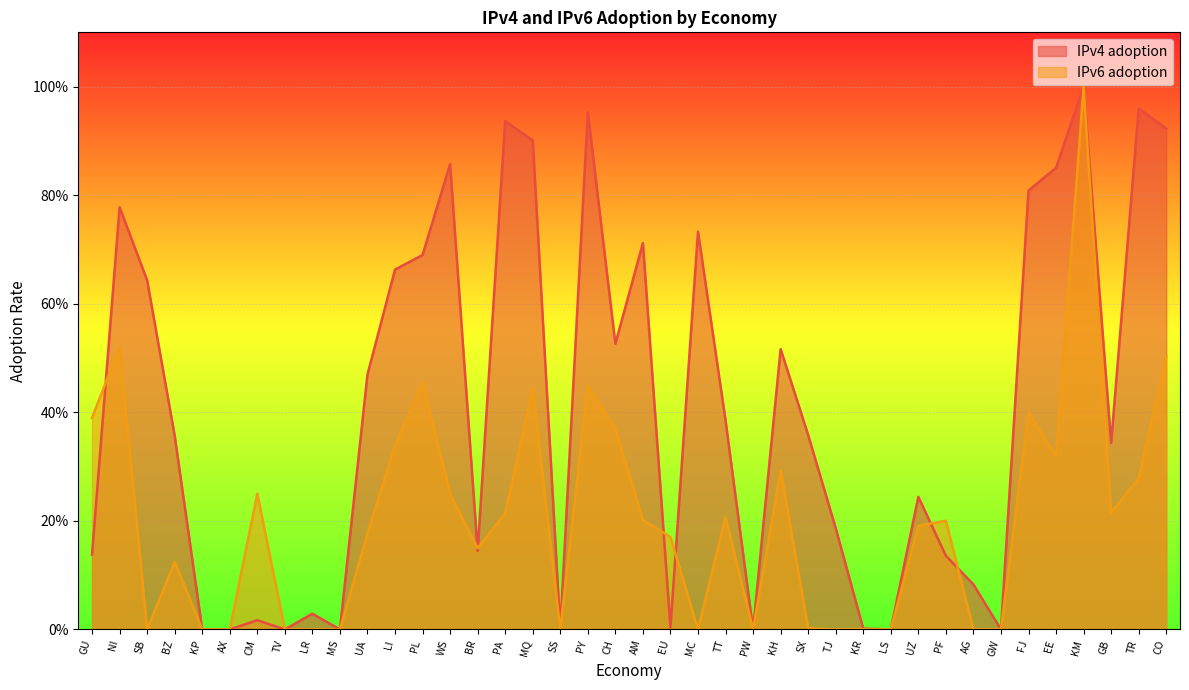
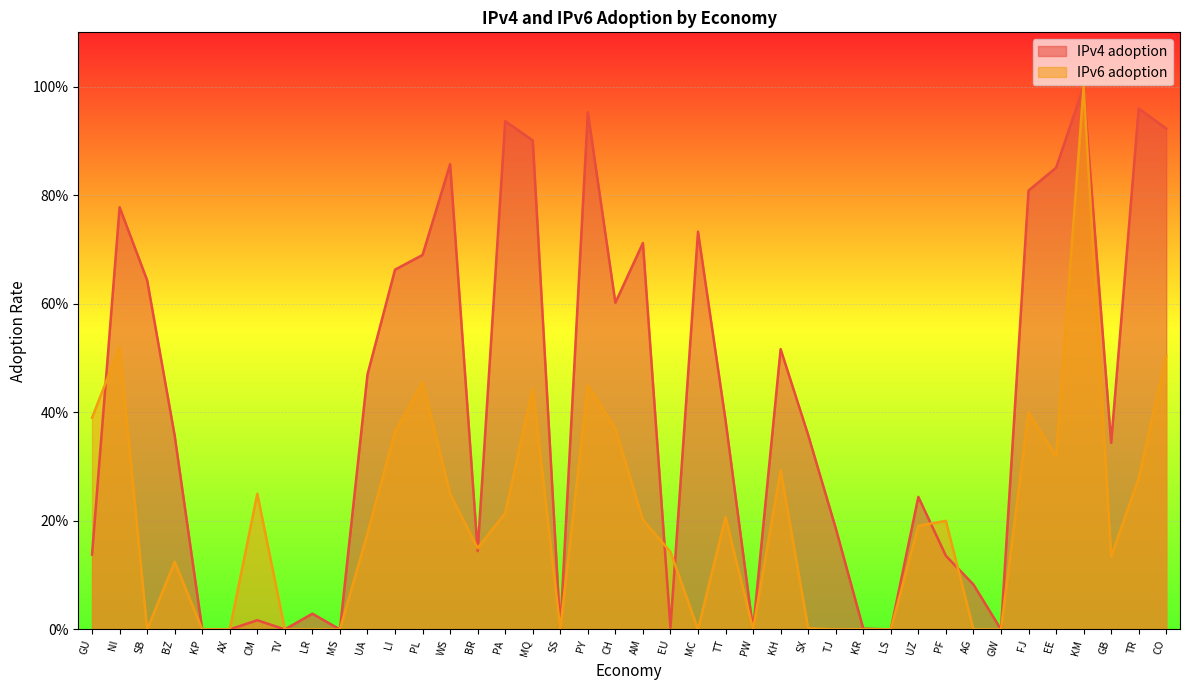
  {
    "IPv4 adoption": {
      "GU": "14%",
      "NI": "78%",
      "SB": "64%",
      "BZ": "36%",
      "CM": "2%",
      "LR": "3%",
      "UA": "47%",
      "LI": "66%",
      "PL": "69%",
      "WS": "86%",
      "BR": "14%",
      "PA": "94%",
      "MQ": "90%",
      "PY": "95%",
-     "CH": "53%",
+     "CH": "60%",
      "AM": "71%",
      "EU": "0%",
      "MC": "73%",
      "TT": "39%",
      "KH": "52%",
      "SX": "36%",
      "TJ": "19%",
      "UZ": "24%",
      "PF": "14%",
      "AG": "8%",
      "FJ": "81%",
      "EE": "85%",
      "GB": "34%",
      "TR": "96%",
      "CO": "92%"
    },
    "IPv6 adoption": {
      "GU": "39%",
      "NI": "52%",
      "SB": "0%",
      "BZ": "12%",
      "CM": "25%",
      "LR": "0%",
      "UA": "18%",
-     "LI": "34%",
+     "LI": "36%",
      "PL": "46%",
      "WS": "25%",
      "BR": "15%",
      "PA": "21%",
      "MQ": "44%",
      "PY": "45%",
      "CH": "37%",
      "AM": "20%",
-     "EU": "17%",
+     "EU": "14%",
      "MC": "0%",
      "TT": "21%",
      "KH": "29%",
      "SX": "0%",
      "TJ": "0%",
      "UZ": "19%",
      "PF": "20%",
      "AG": "0%",
      "FJ": "40%",
      "EE": "32%",
-     "GB": "21%",
+     "GB": "13%",
      "TR": "28%",
      "CO": "50%"
    }
  }
